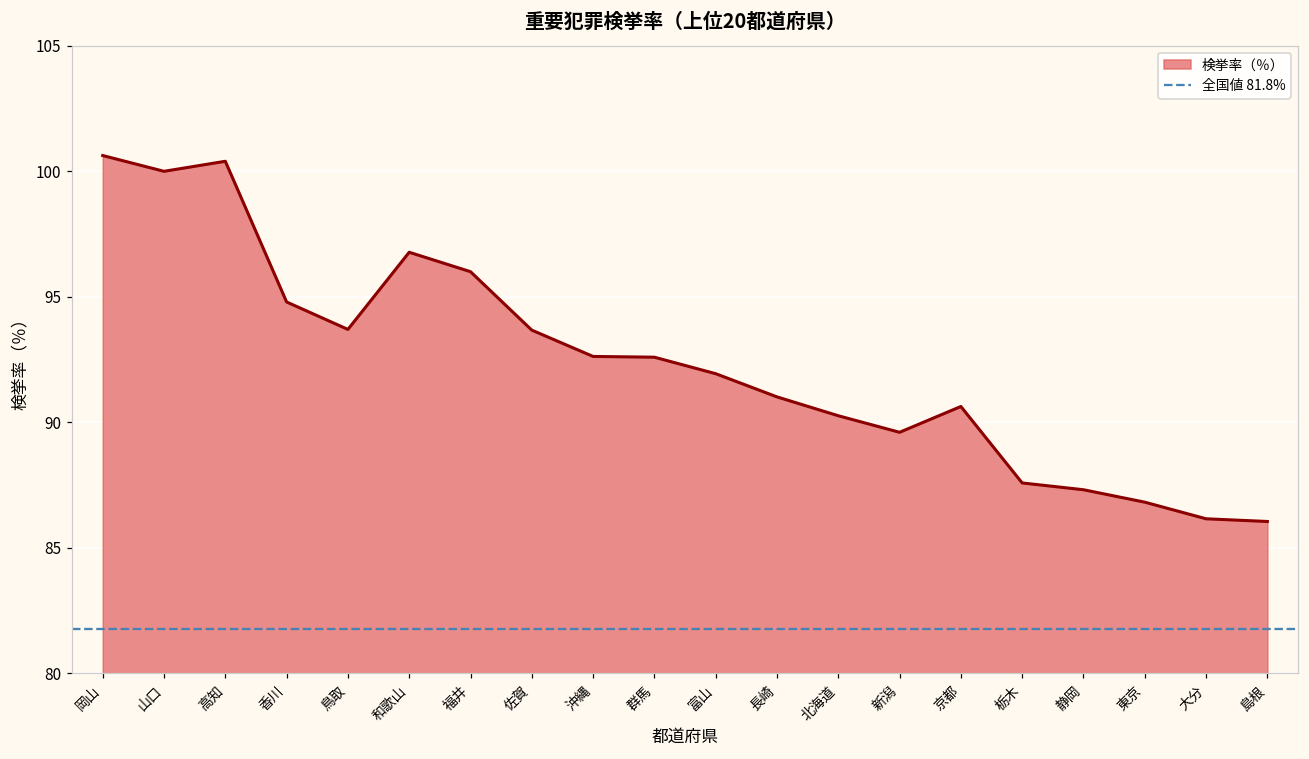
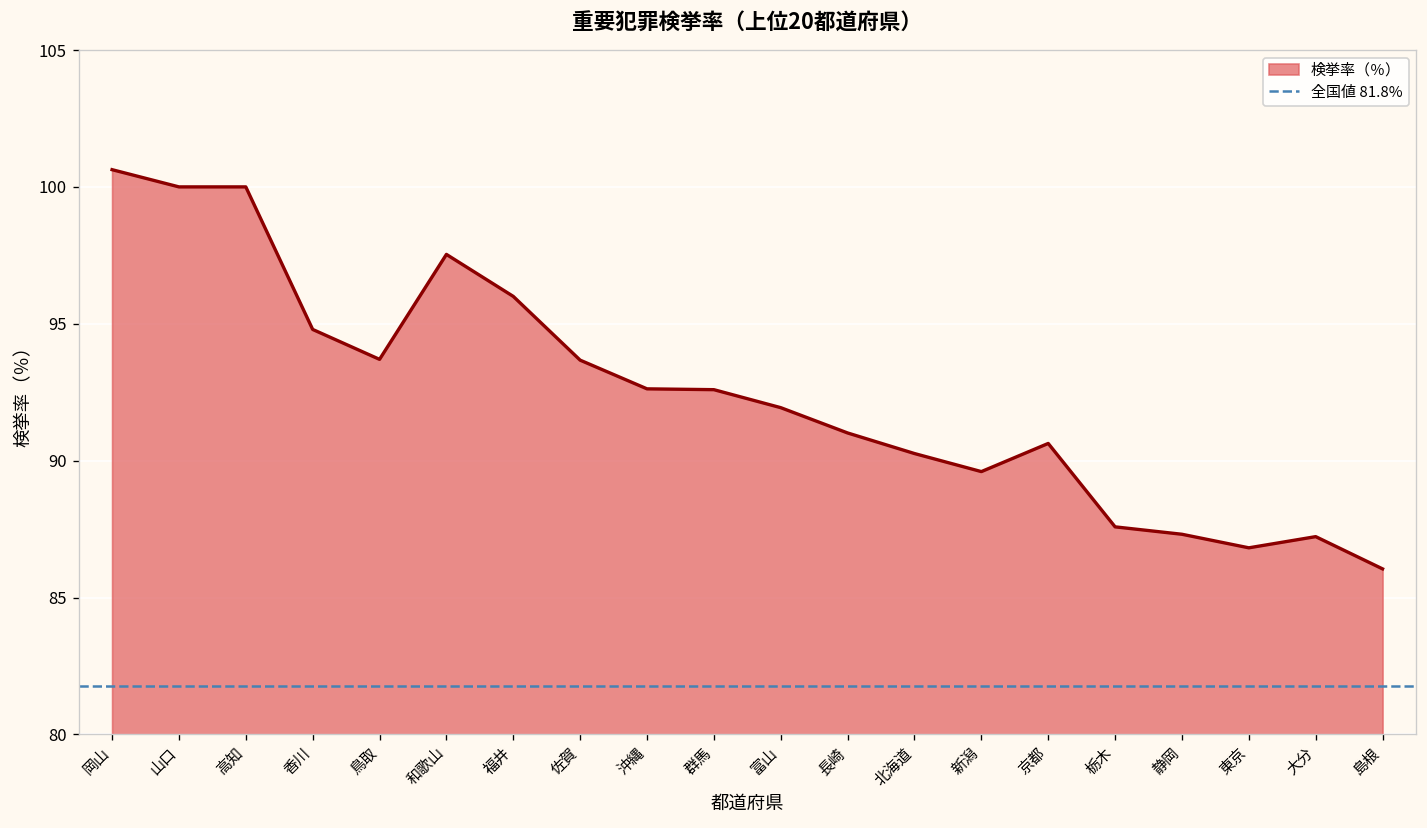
  {
    "岡山": 100.6,
    "山口": 100.0,
-   "高知": 100.4,
+   "高知": 100.0,
    "香川": 94.8,
    "鳥取": 93.7,
-   "和歌山": 96.8,
+   "和歌山": 97.5,
    "福井": 96.0,
    "佐賀": 93.7,
    "沖縄": 92.6,
    "群馬": 92.6,
    "富山": 91.9,
    "長崎": 91.0,
    "北海道": 90.3,
    "新潟": 89.6,
    "京都": 90.6,
    "栃木": 87.6,
    "静岡": 87.3,
    "東京": 86.8,
-   "大分": 86.2,
+   "大分": 87.2,
    "島根": 86.0
  }
